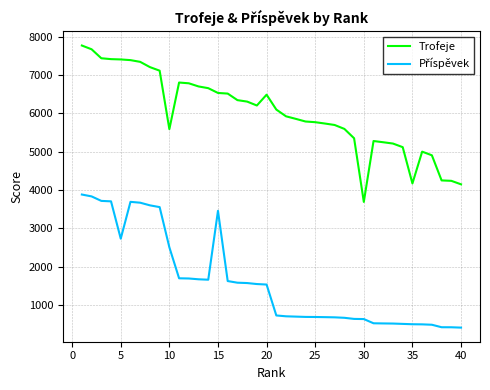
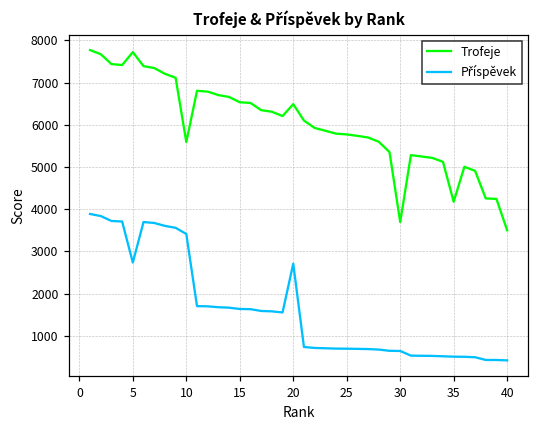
  {
    "Trofeje": {
-     "5": 7400,
+     "5": 7700,
      "10": 5600,
      "15": 6500,
      "20": 6500,
      "25": 5800,
      "30": 3700,
      "35": 4200,
-     "40": 4200
+     "40": 3500
    },
    "Příspěvek": {
      "5": 2700,
-     "10": 2500,
-     "15": 3500,
-     "20": 1500,
+     "10": 3400,
+     "15": 1600,
+     "20": 2700,
      "25": 700,
      "30": 600,
      "35": 500,
      "40": 400
    }
  }
